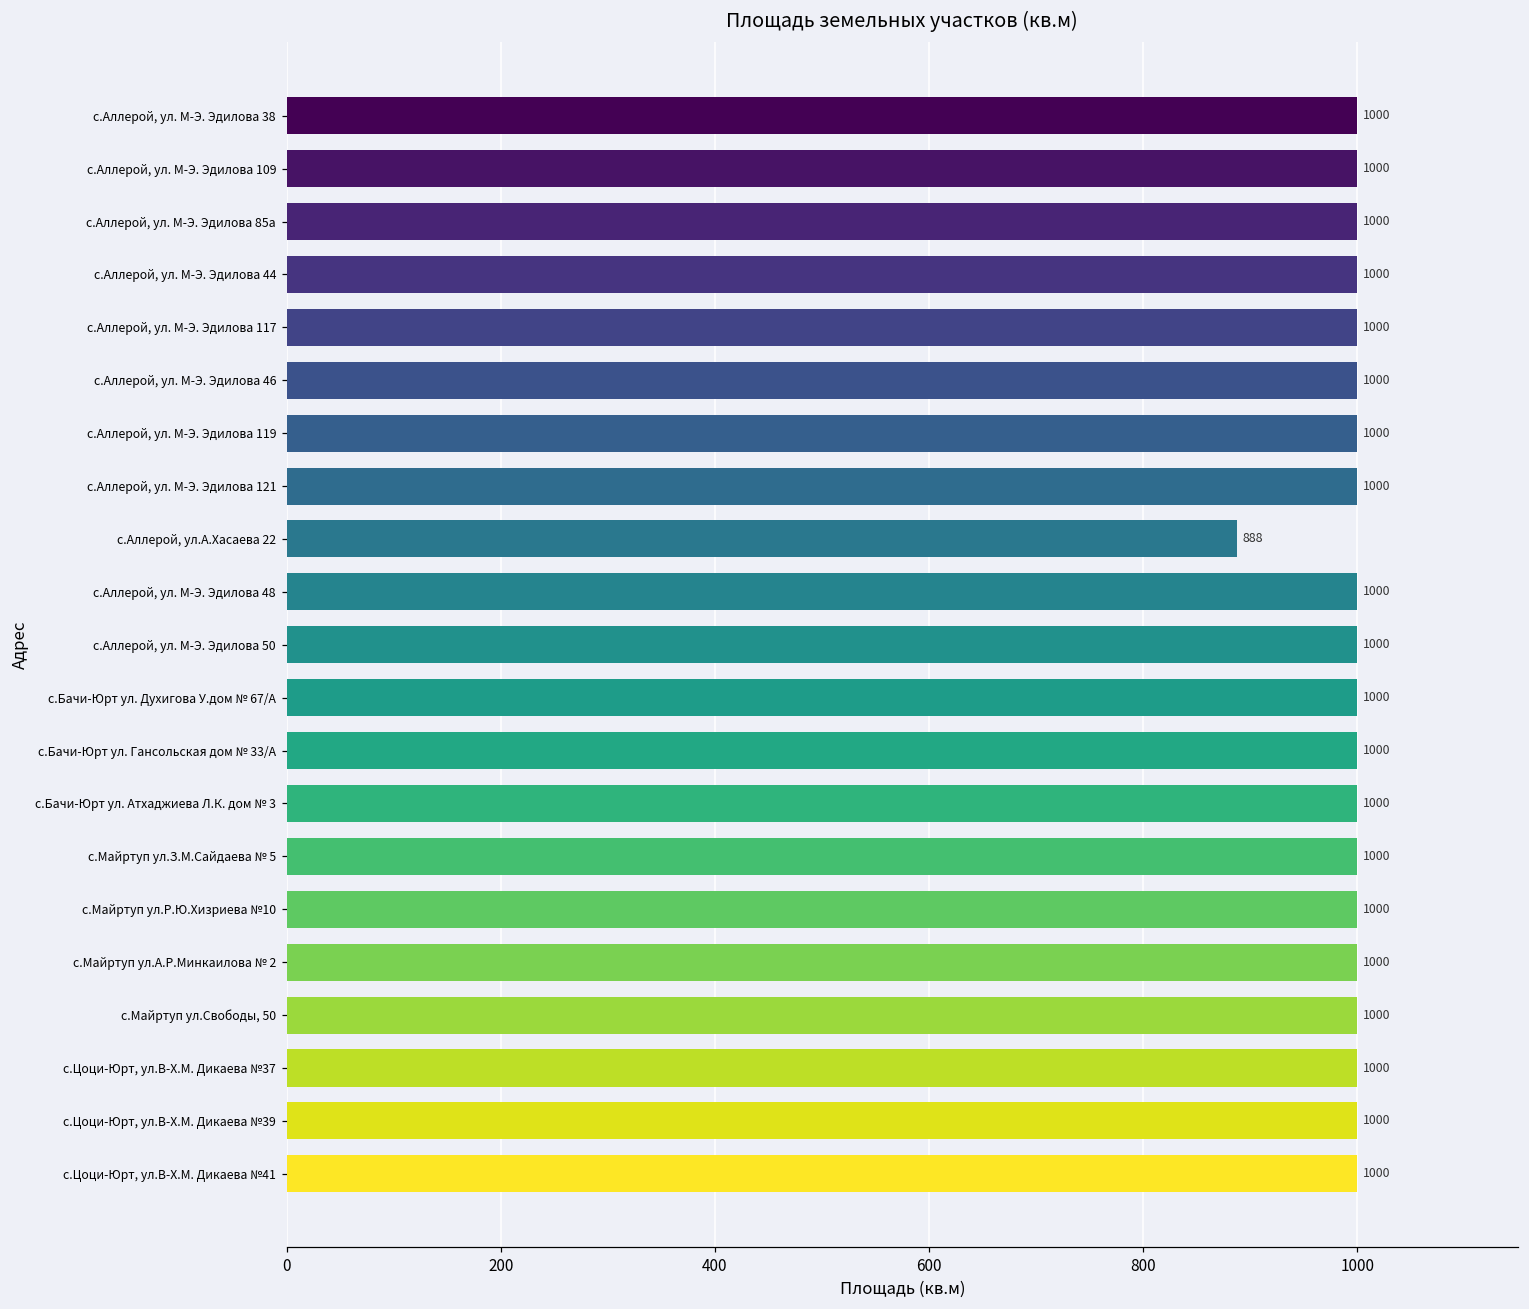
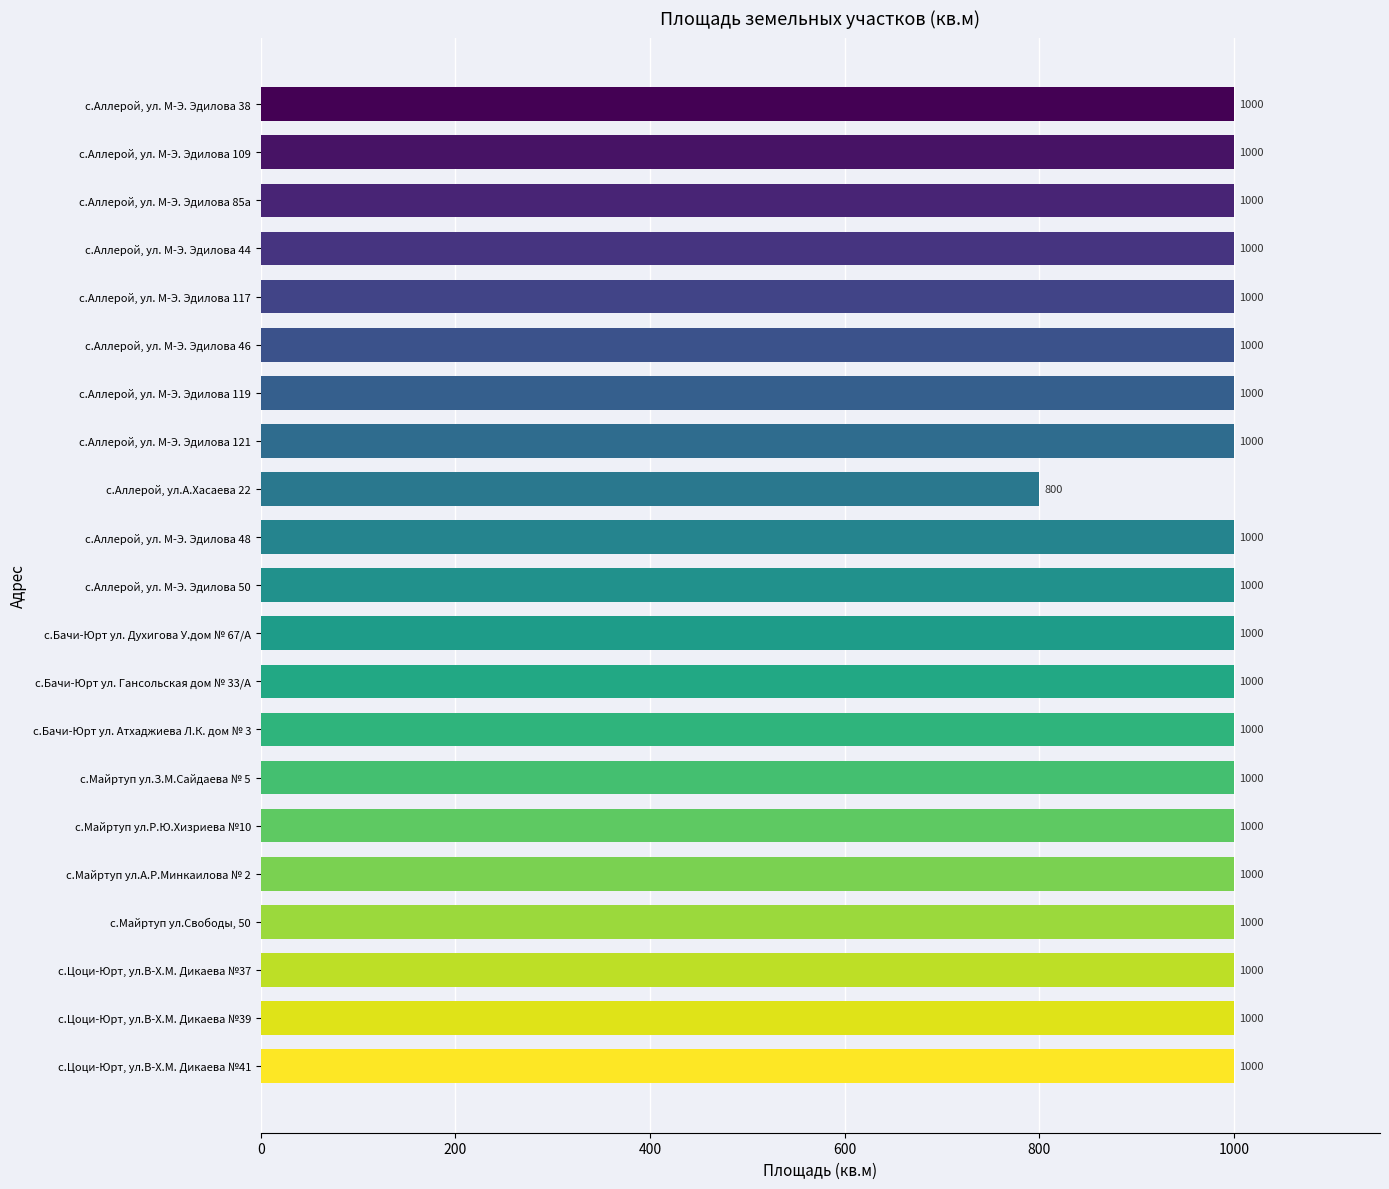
  {
    "с.Аллерой, ул. М-Э. Эдилова 38": 1000,
    "с.Аллерой, ул. М-Э. Эдилова 109": 1000,
    "с.Аллерой, ул. М-Э. Эдилова 85а": 1000,
    "с.Аллерой, ул. М-Э. Эдилова 44": 1000,
    "с.Аллерой, ул. М-Э. Эдилова 117": 1000,
    "с.Аллерой, ул. М-Э. Эдилова 46": 1000,
    "с.Аллерой, ул. М-Э. Эдилова 119": 1000,
    "с.Аллерой, ул. М-Э. Эдилова 121": 1000,
-   "с.Аллерой, ул.А.Хасаева 22": 888,
+   "с.Аллерой, ул.А.Хасаева 22": 800,
    "с.Аллерой, ул. М-Э. Эдилова 48": 1000,
    "с.Аллерой, ул. М-Э. Эдилова 50": 1000,
    "с.Бачи-Юрт ул. Духигова У.дом № 67/А": 1000,
    "с.Бачи-Юрт ул. Гансольская дом № 33/А": 1000,
    "с.Бачи-Юрт ул. Атхаджиева Л.К. дом № 3": 1000,
    "с.Майртуп ул.З.М.Сайдаева № 5": 1000,
    "с.Майртуп ул.Р.Ю.Хизриева №10": 1000,
    "с.Майртуп ул.А.Р.Минкаилова № 2": 1000,
    "с.Майртуп ул.Свободы, 50": 1000,
    "с.Цоци-Юрт, ул.В-Х.М. Дикаева №37": 1000,
    "с.Цоци-Юрт, ул.В-Х.М. Дикаева №39": 1000,
    "с.Цоци-Юрт, ул.В-Х.М. Дикаева №41": 1000
  }
